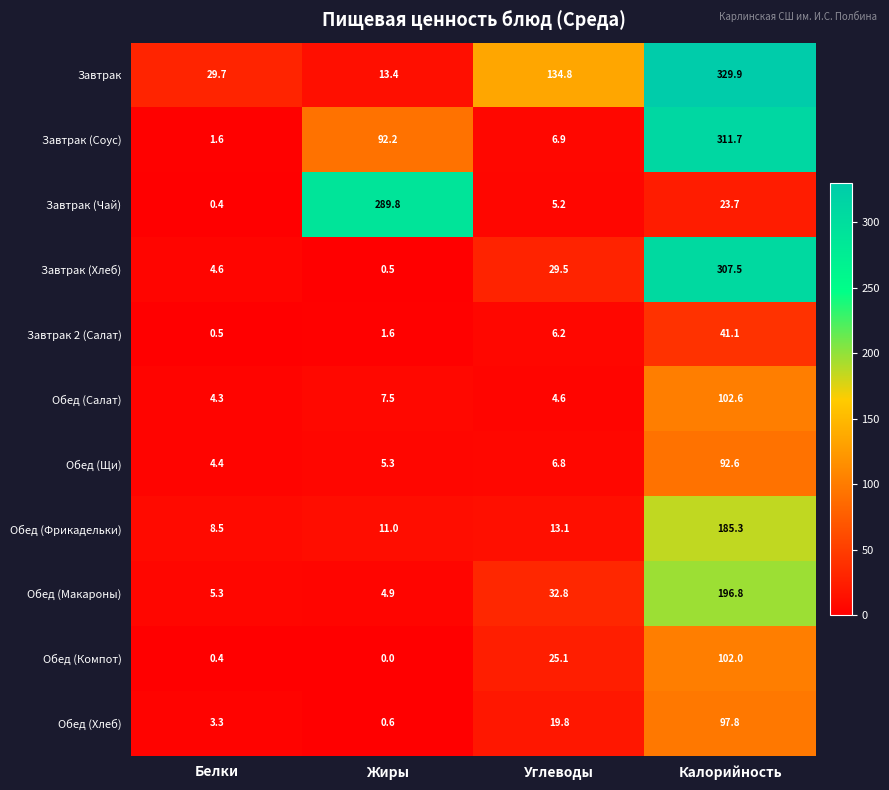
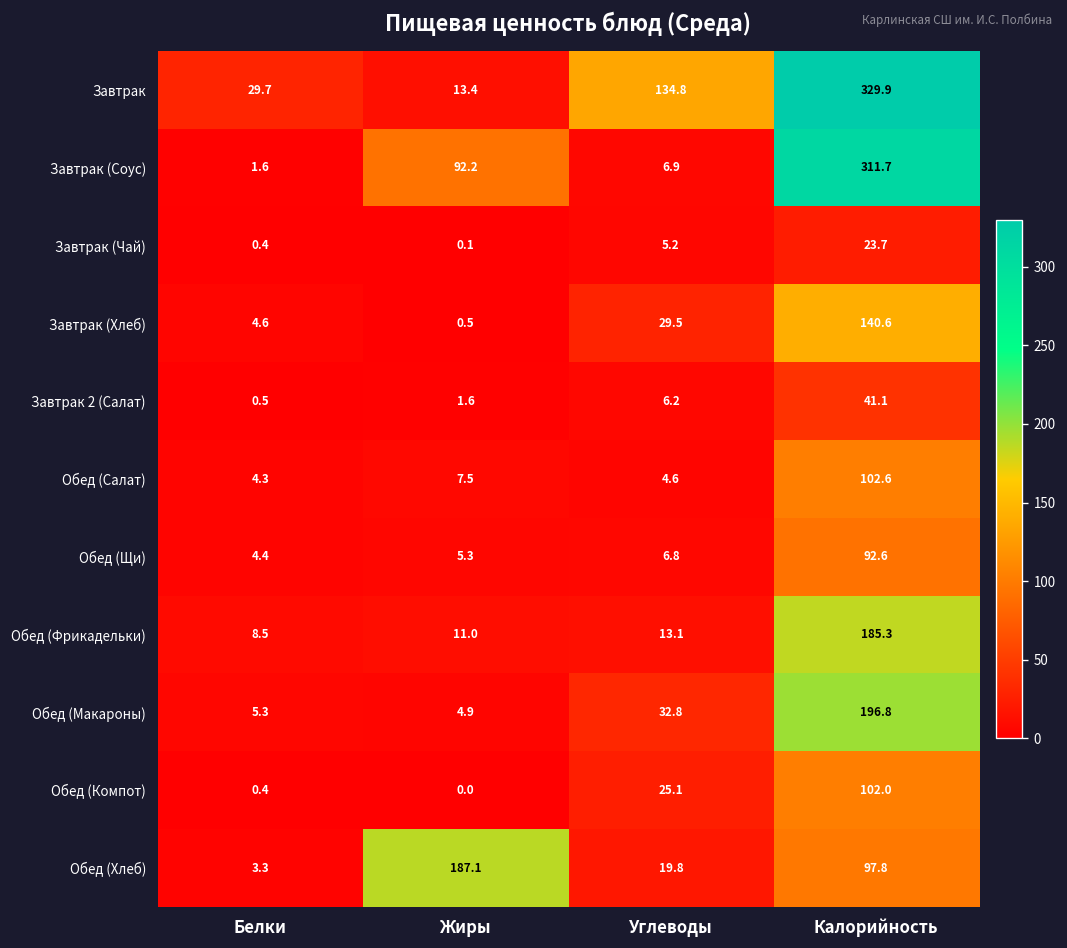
  {
    "Завтрак": {
      "Белки": 29.7,
      "Жиры": 13.4,
      "Углеводы": 134.8,
      "Калорийность": 329.9
    },
    "Завтрак (Соус)": {
      "Белки": 1.6,
      "Жиры": 92.2,
      "Углеводы": 6.9,
      "Калорийность": 311.7
    },
    "Завтрак (Чай)": {
      "Белки": 0.4,
-     "Жиры": 289.8,
+     "Жиры": 0.1,
      "Углеводы": 5.2,
      "Калорийность": 23.7
    },
    "Завтрак (Хлеб)": {
      "Белки": 4.6,
      "Жиры": 0.5,
      "Углеводы": 29.5,
-     "Калорийность": 307.5
+     "Калорийность": 140.6
    },
    "Завтрак 2 (Салат)": {
      "Белки": 0.5,
      "Жиры": 1.6,
      "Углеводы": 6.2,
      "Калорийность": 41.1
    },
    "Обед (Салат)": {
      "Белки": 4.3,
      "Жиры": 7.5,
      "Углеводы": 4.6,
      "Калорийность": 102.6
    },
    "Обед (Щи)": {
      "Белки": 4.4,
      "Жиры": 5.3,
      "Углеводы": 6.8,
      "Калорийность": 92.6
    },
    "Обед (Фрикадельки)": {
      "Белки": 8.5,
      "Жиры": 11.0,
      "Углеводы": 13.1,
      "Калорийность": 185.3
    },
    "Обед (Макароны)": {
      "Белки": 5.3,
      "Жиры": 4.9,
      "Углеводы": 32.8,
      "Калорийность": 196.8
    },
    "Обед (Компот)": {
      "Белки": 0.4,
      "Жиры": 0.0,
      "Углеводы": 25.1,
      "Калорийность": 102.0
    },
    "Обед (Хлеб)": {
      "Белки": 3.3,
-     "Жиры": 0.6,
+     "Жиры": 187.1,
      "Углеводы": 19.8,
      "Калорийность": 97.8
    }
  }
